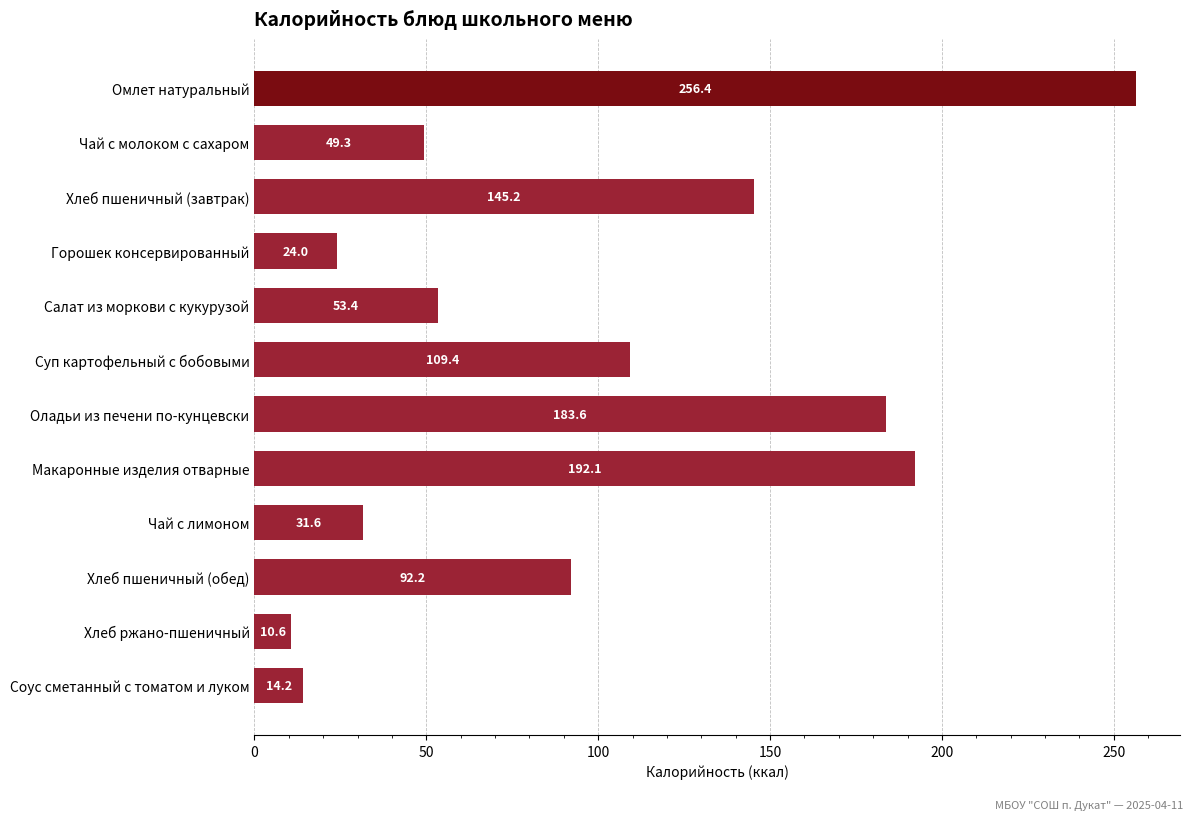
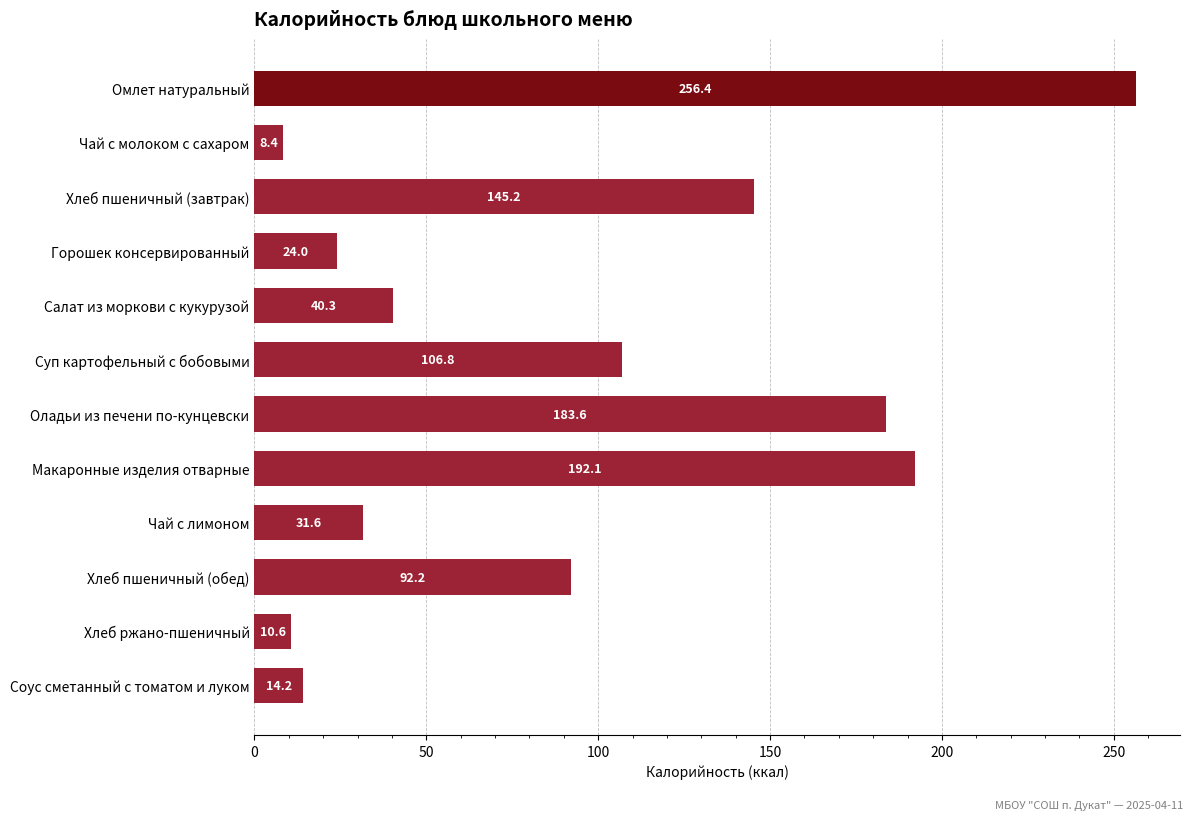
  {
    "Омлет натуральный": 256.4,
-   "Чай с молоком с сахаром": 49.3,
+   "Чай с молоком с сахаром": 8.4,
    "Хлеб пшеничный (завтрак)": 145.2,
    "Горошек консервированный": 24.0,
-   "Салат из моркови с кукурузой": 53.4,
-   "Суп картофельный с бобовыми": 109.4,
+   "Салат из моркови с кукурузой": 40.3,
+   "Суп картофельный с бобовыми": 106.8,
    "Оладьи из печени по-кунцевски": 183.6,
    "Макаронные изделия отварные": 192.1,
    "Чай с лимоном": 31.6,
    "Хлеб пшеничный (обед)": 92.2,
    "Хлеб ржано-пшеничный": 10.6,
    "Соус сметанный с томатом и луком": 14.2
  }
